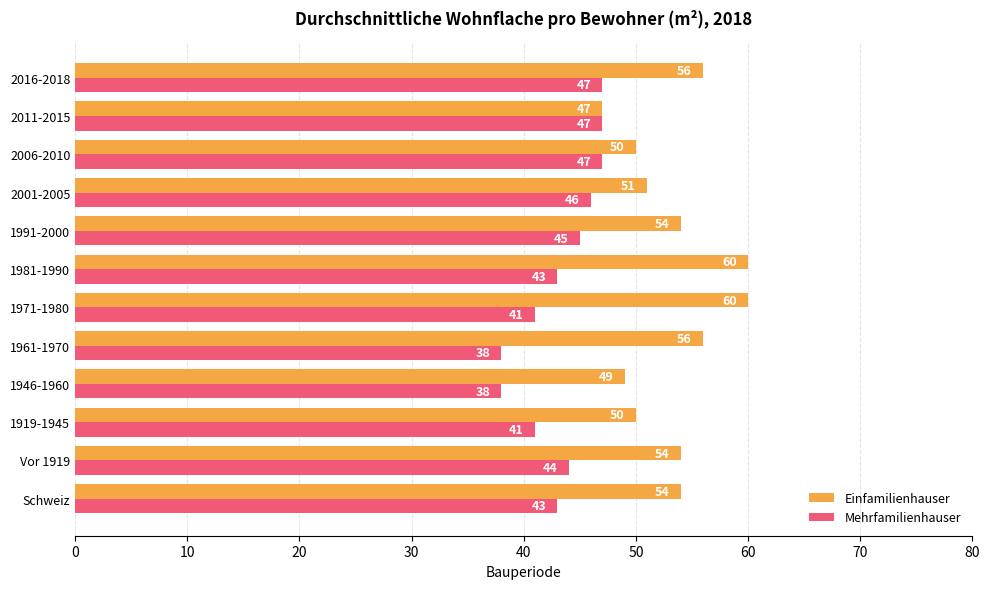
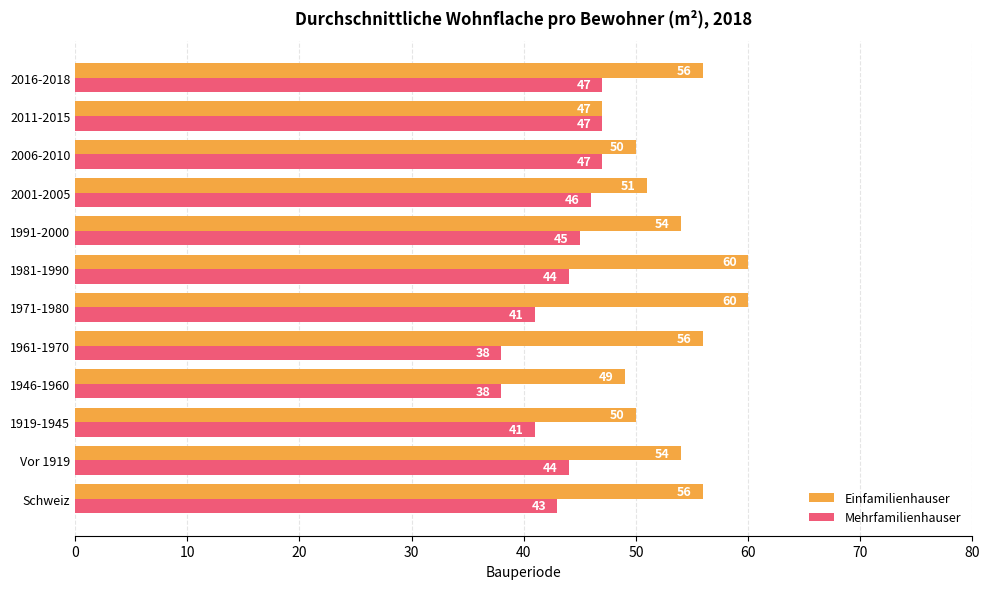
  {
    "Einfamilienhauser": {
      "2016-2018": 56,
      "2011-2015": 47,
      "2006-2010": 50,
      "2001-2005": 51,
      "1991-2000": 54,
      "1981-1990": 60,
      "1971-1980": 60,
      "1961-1970": 56,
      "1946-1960": 49,
      "1919-1945": 50,
      "Vor 1919": 54,
-     "Schweiz": 54
+     "Schweiz": 56
    },
    "Mehrfamilienhauser": {
      "2016-2018": 47,
      "2011-2015": 47,
      "2006-2010": 47,
      "2001-2005": 46,
      "1991-2000": 45,
-     "1981-1990": 43,
+     "1981-1990": 44,
      "1971-1980": 41,
      "1961-1970": 38,
      "1946-1960": 38,
      "1919-1945": 41,
      "Vor 1919": 44,
      "Schweiz": 43
    }
  }
